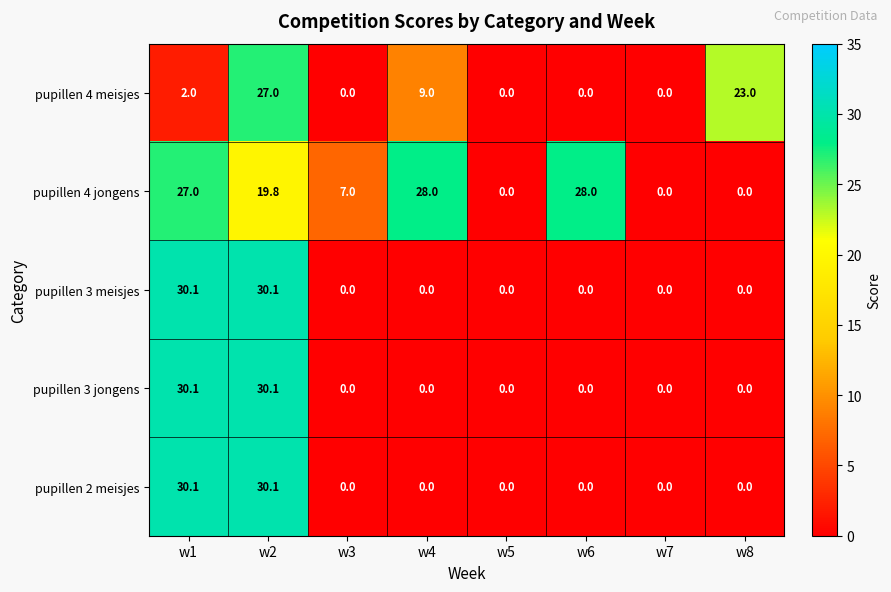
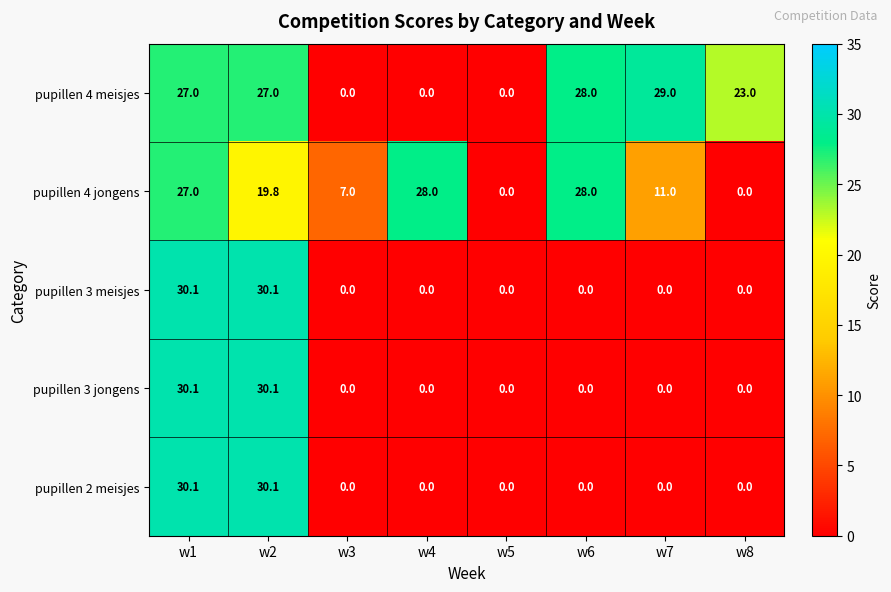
  {
    "pupillen 4 meisjes": {
-     "w1": 2.0,
+     "w1": 27.0,
      "w2": 27.0,
      "w3": 0.0,
-     "w4": 9.0,
+     "w4": 0.0,
      "w5": 0.0,
-     "w6": 0.0,
-     "w7": 0.0,
+     "w6": 28.0,
+     "w7": 29.0,
      "w8": 23.0
    },
    "pupillen 4 jongens": {
      "w1": 27.0,
      "w2": 19.8,
      "w3": 7.0,
      "w4": 28.0,
      "w5": 0.0,
      "w6": 28.0,
-     "w7": 0.0,
+     "w7": 11.0,
      "w8": 0.0
    },
    "pupillen 3 meisjes": {
      "w1": 30.1,
      "w2": 30.1,
      "w3": 0.0,
      "w4": 0.0,
      "w5": 0.0,
      "w6": 0.0,
      "w7": 0.0,
      "w8": 0.0
    },
    "pupillen 3 jongens": {
      "w1": 30.1,
      "w2": 30.1,
      "w3": 0.0,
      "w4": 0.0,
      "w5": 0.0,
      "w6": 0.0,
      "w7": 0.0,
      "w8": 0.0
    },
    "pupillen 2 meisjes": {
      "w1": 30.1,
      "w2": 30.1,
      "w3": 0.0,
      "w4": 0.0,
      "w5": 0.0,
      "w6": 0.0,
      "w7": 0.0,
      "w8": 0.0
    }
  }
